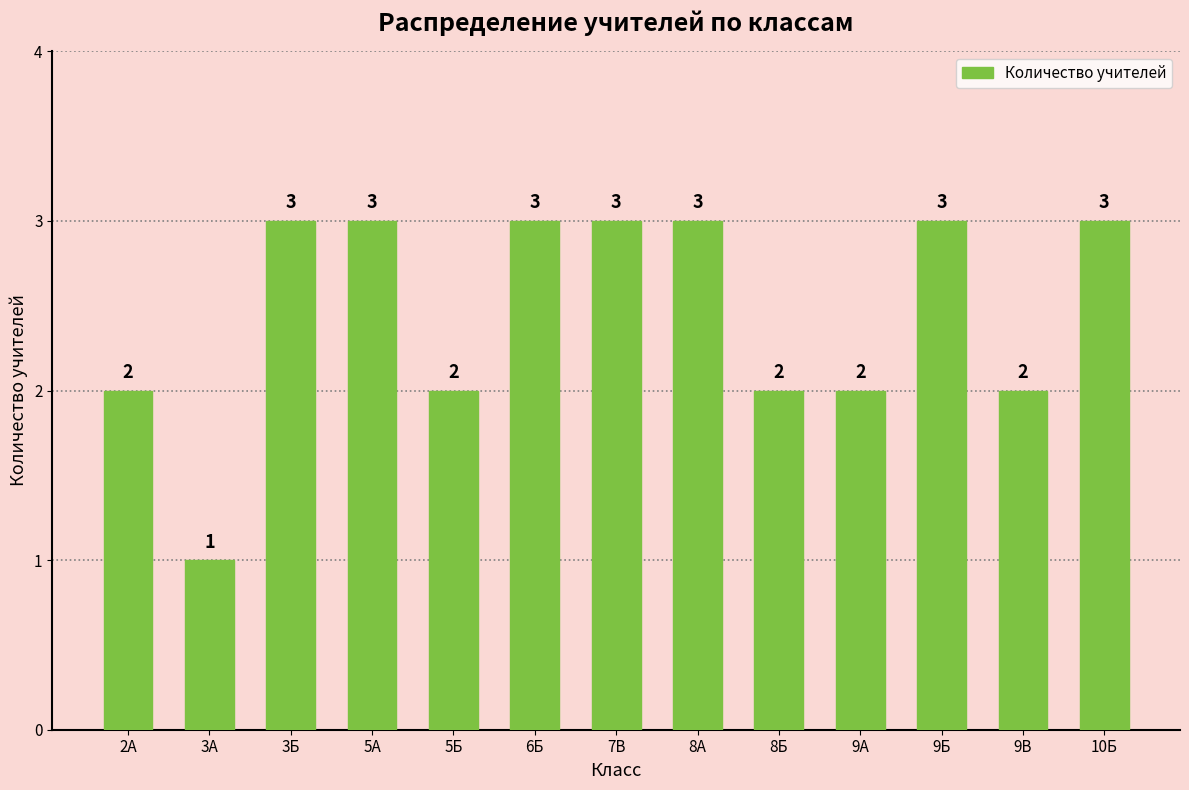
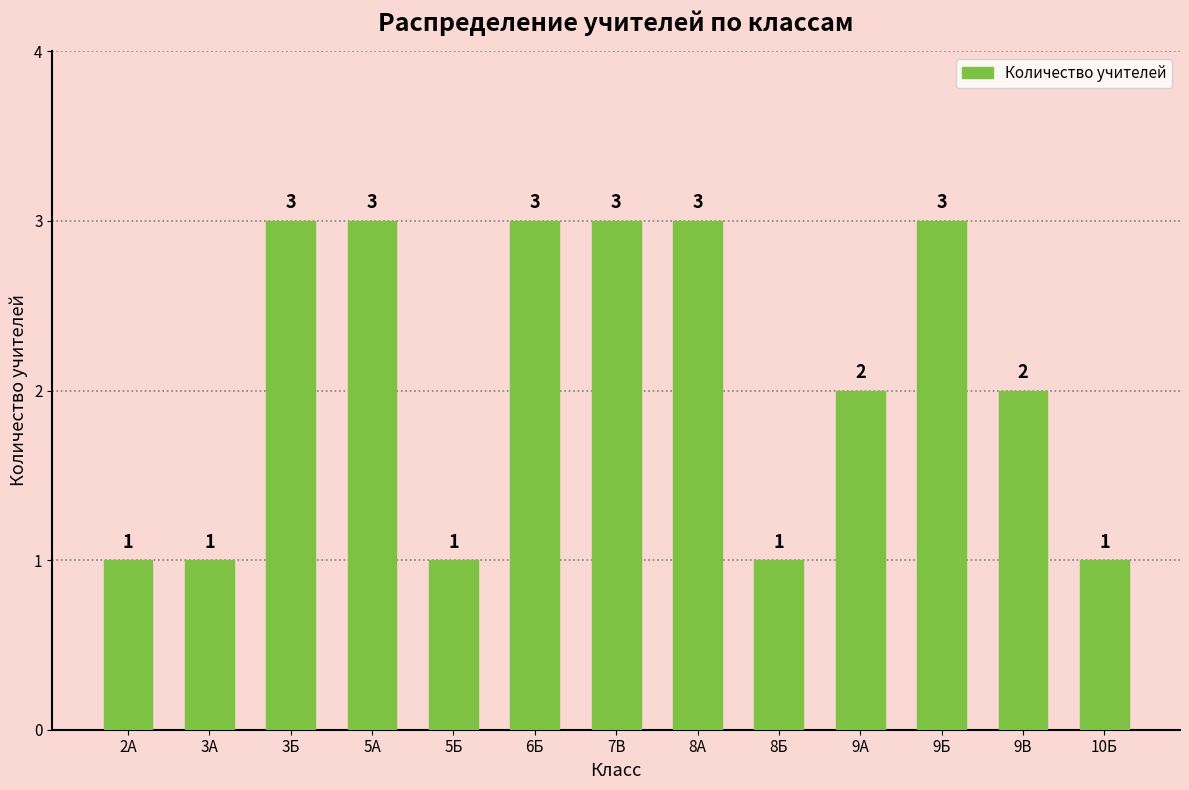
  {
-   "2А": 2,
+   "2А": 1,
    "3А": 1,
    "3Б": 3,
    "5А": 3,
-   "5Б": 2,
+   "5Б": 1,
    "6Б": 3,
    "7В": 3,
    "8А": 3,
-   "8Б": 2,
+   "8Б": 1,
    "9А": 2,
    "9Б": 3,
    "9В": 2,
-   "10Б": 3
+   "10Б": 1
  }
